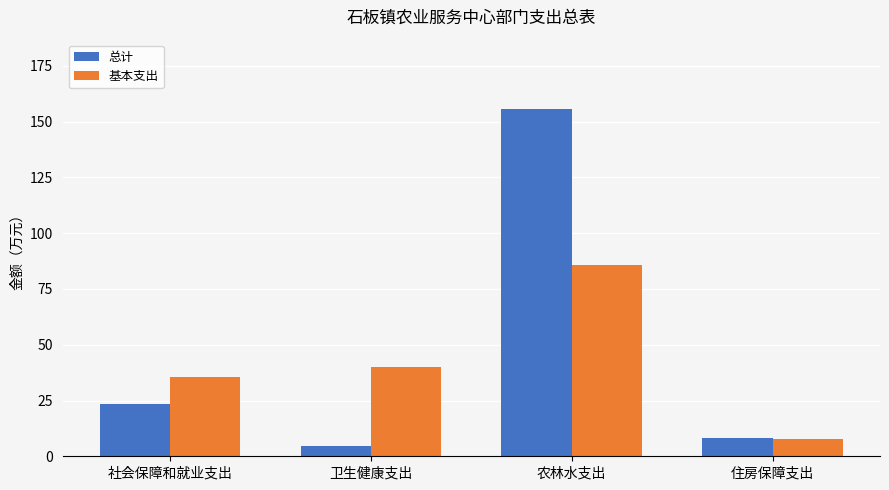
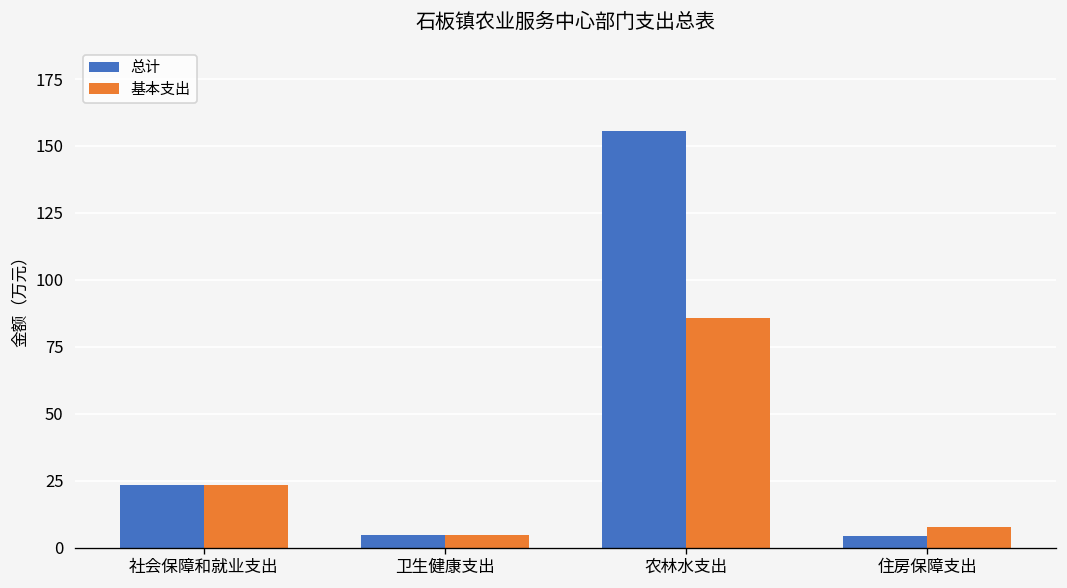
  {
    "总计": {
      "社会保障和就业支出": 23,
      "卫生健康支出": 5,
      "农林水支出": 156,
-     "住房保障支出": 8
+     "住房保障支出": 4
    },
    "基本支出": {
-     "社会保障和就业支出": 36,
-     "卫生健康支出": 40,
+     "社会保障和就业支出": 23,
+     "卫生健康支出": 5,
      "农林水支出": 86,
      "住房保障支出": 8
    }
  }
